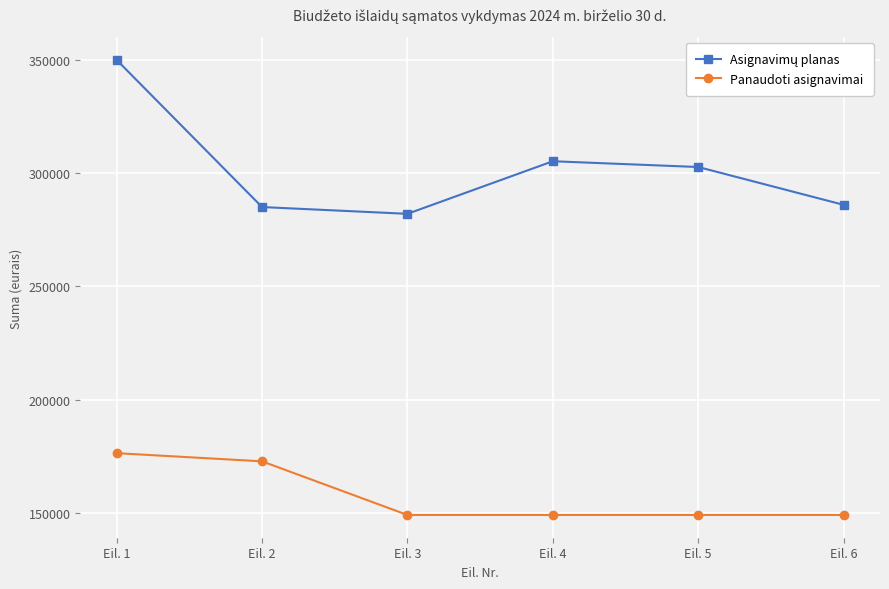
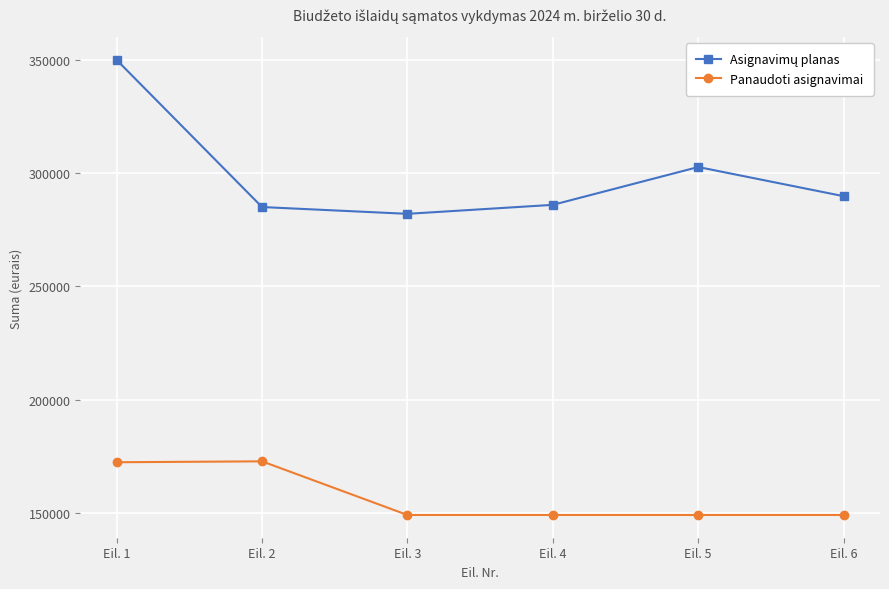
  {
    "Asignavimų planas": {
      "Eil. 1": 350000,
      "Eil. 2": 285000,
      "Eil. 3": 282000,
-     "Eil. 4": 305000,
+     "Eil. 4": 286000,
      "Eil. 5": 303000,
-     "Eil. 6": 286000
+     "Eil. 6": 290000
    },
    "Panaudoti asignavimai": {
-     "Eil. 1": 176000,
+     "Eil. 1": 172000,
      "Eil. 2": 173000,
      "Eil. 3": 149000,
      "Eil. 4": 149000,
      "Eil. 5": 149000,
      "Eil. 6": 149000
    }
  }
